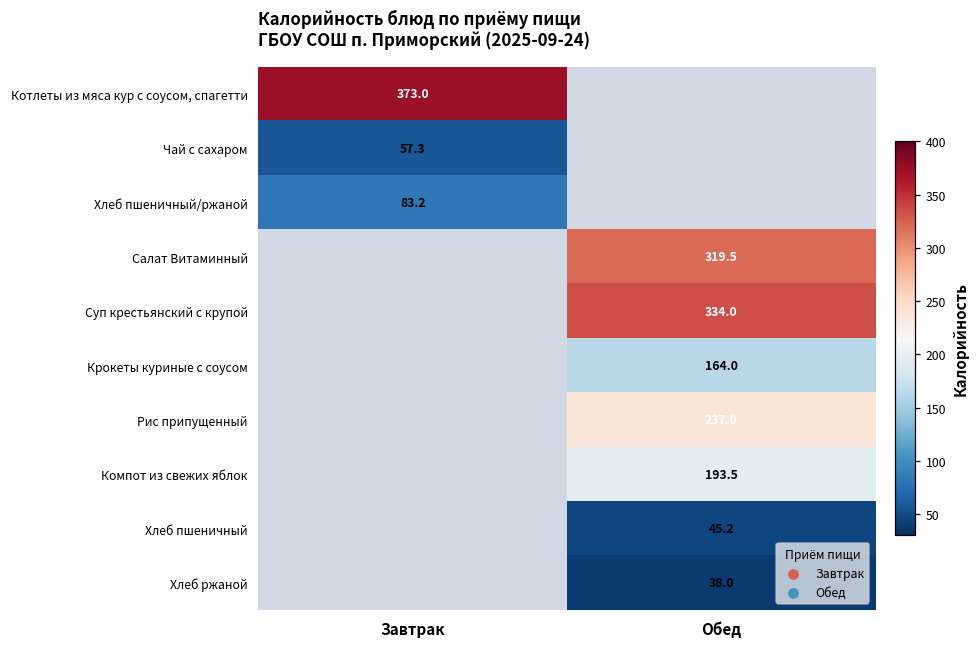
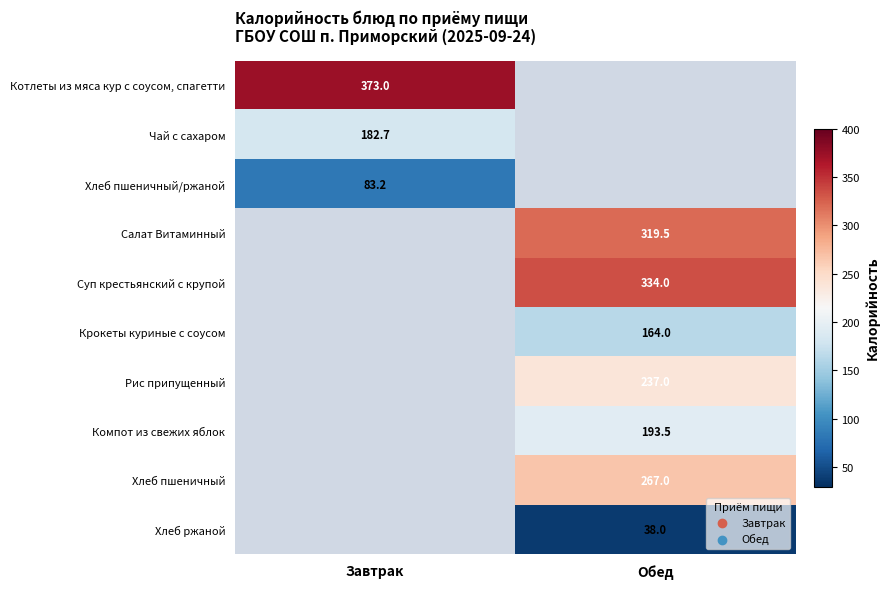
  {
    "Котлеты из мяса кур с соусом, спагетти": {
      "Завтрак": 373.0
    },
    "Чай с сахаром": {
-     "Завтрак": 57.3
+     "Завтрак": 182.7
    },
    "Хлеб пшеничный/ржаной": {
      "Завтрак": 83.2
    },
    "Салат Витаминный": {
      "Обед": 319.5
    },
    "Суп крестьянский с крупой": {
      "Обед": 334.0
    },
    "Крокеты куриные с соусом": {
      "Обед": 164.0
    },
    "Компот из свежих яблок": {
      "Обед": 193.5
    },
    "Хлеб пшеничный": {
-     "Обед": 45.2
+     "Обед": 267.0
    },
    "Хлеб ржаной": {
      "Обед": 38.0
    }
  }
